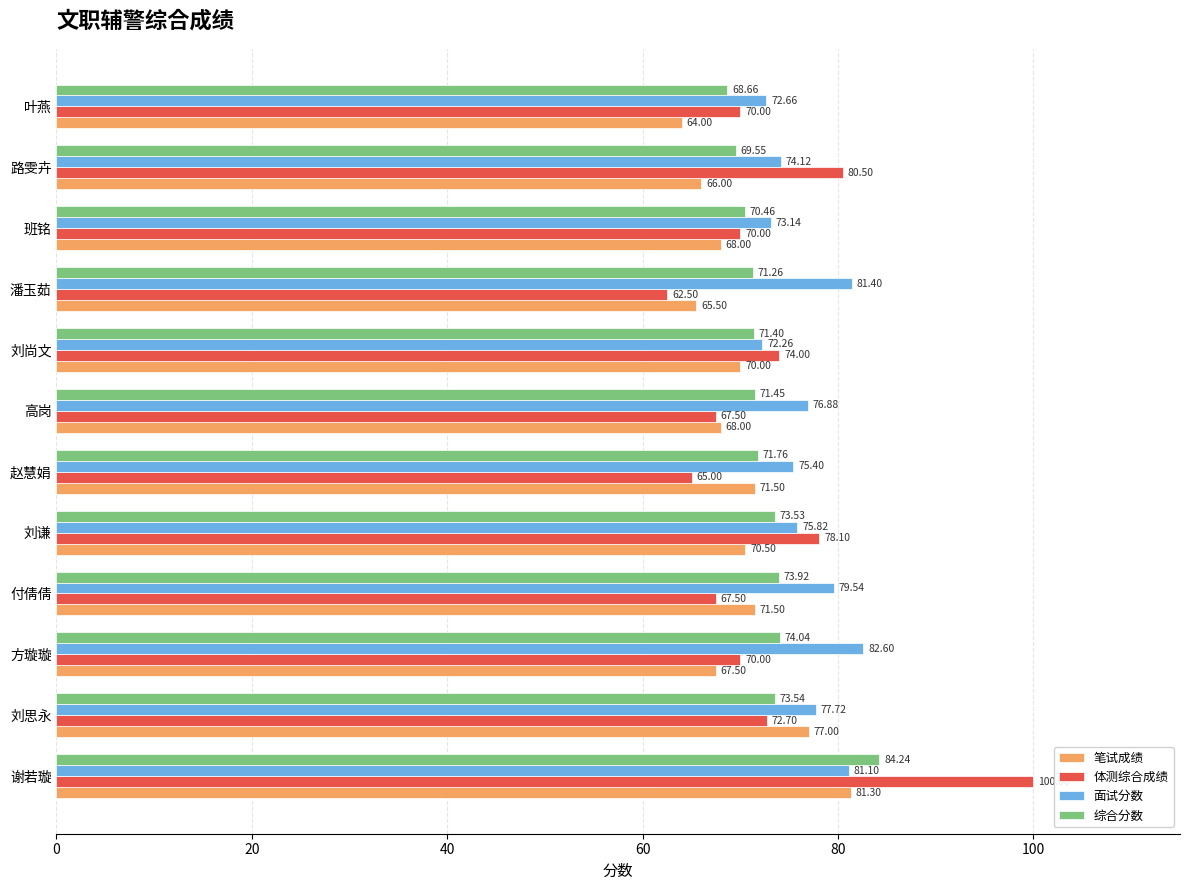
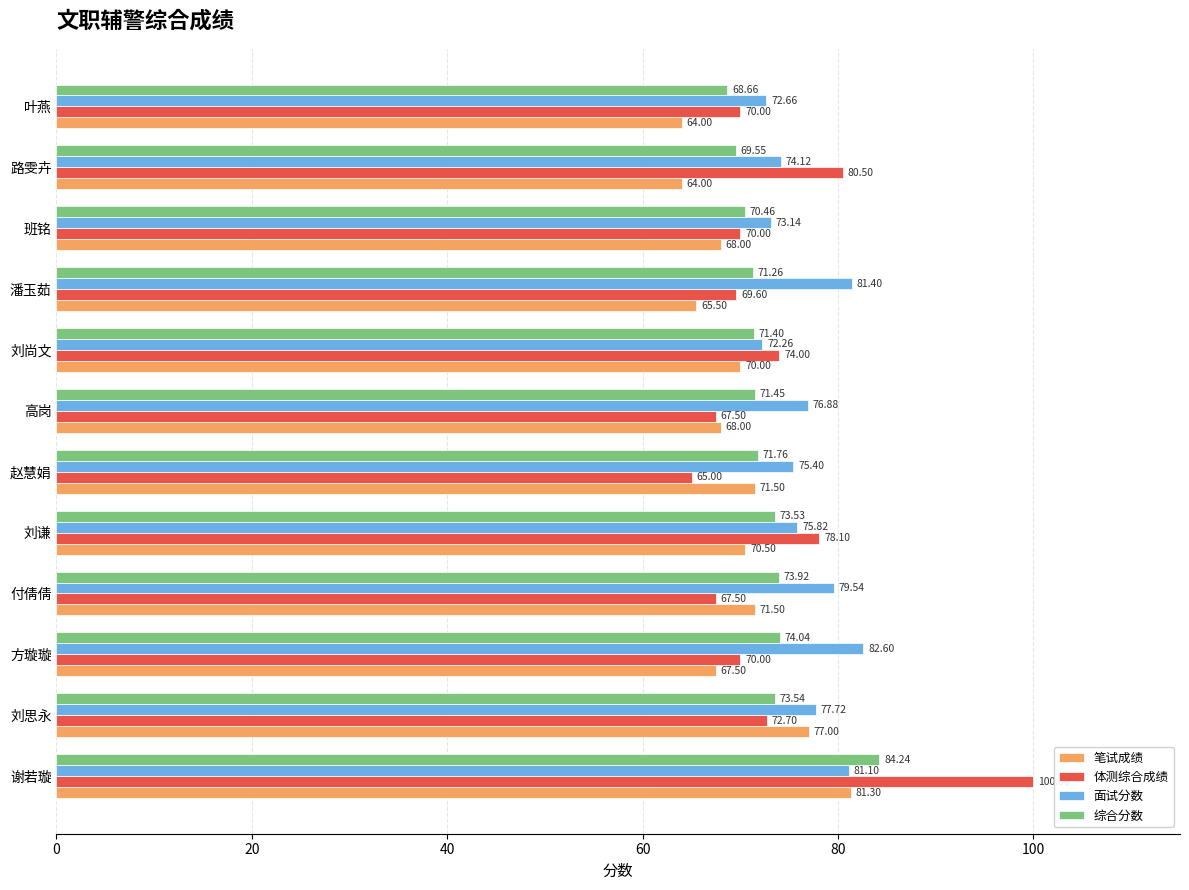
  {
    "笔试成绩": {
      "叶燕": 64.00,
-     "路雯卉": 66.00,
+     "路雯卉": 64.00,
      "班铭": 68.00,
      "潘玉茹": 65.50,
      "刘尚文": 70.00,
      "高岗": 68.00,
      "赵慧娟": 71.50,
      "刘谦": 70.50,
      "付倩倩": 71.50,
      "方璇璇": 67.50,
      "刘思永": 77.00,
      "谢若璇": 81.30
    },
    "体测综合成绩": {
      "叶燕": 70.00,
      "路雯卉": 80.50,
      "班铭": 70.00,
-     "潘玉茹": 62.50,
+     "潘玉茹": 69.60,
      "刘尚文": 74.00,
      "高岗": 67.50,
      "赵慧娟": 65.00,
      "刘谦": 78.10,
      "付倩倩": 67.50,
      "方璇璇": 70.00,
      "刘思永": 72.70
    },
    "面试分数": {
      "叶燕": 72.66,
      "路雯卉": 74.12,
      "班铭": 73.14,
      "潘玉茹": 81.40,
      "刘尚文": 72.26,
      "高岗": 76.88,
      "赵慧娟": 75.40,
      "刘谦": 75.82,
      "付倩倩": 79.54,
      "方璇璇": 82.60,
      "刘思永": 77.72,
      "谢若璇": 81.10
    },
    "综合分数": {
      "叶燕": 68.66,
      "路雯卉": 69.55,
      "班铭": 70.46,
      "潘玉茹": 71.26,
      "刘尚文": 71.40,
      "高岗": 71.45,
      "赵慧娟": 71.76,
      "刘谦": 73.53,
      "付倩倩": 73.92,
      "方璇璇": 74.04,
      "刘思永": 73.54,
      "谢若璇": 84.24
    }
  }
